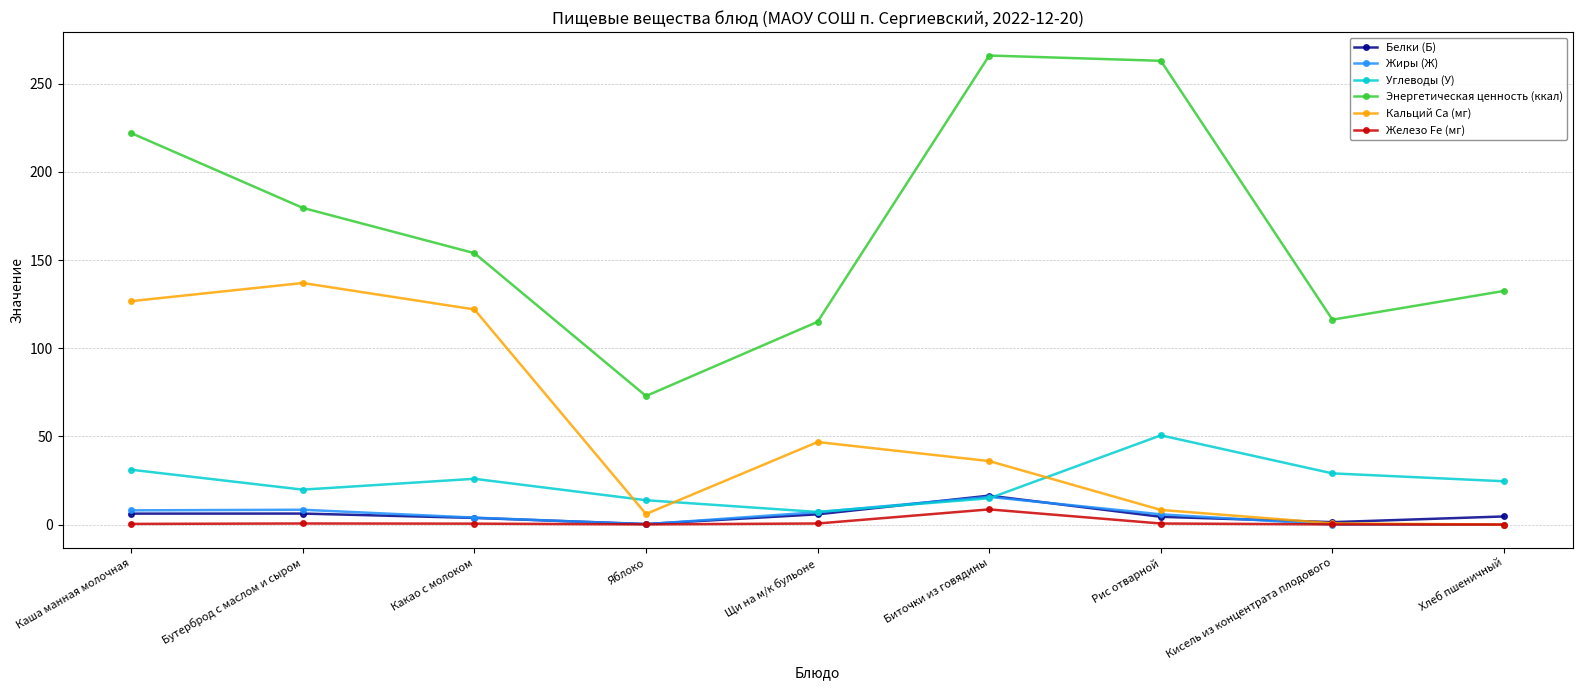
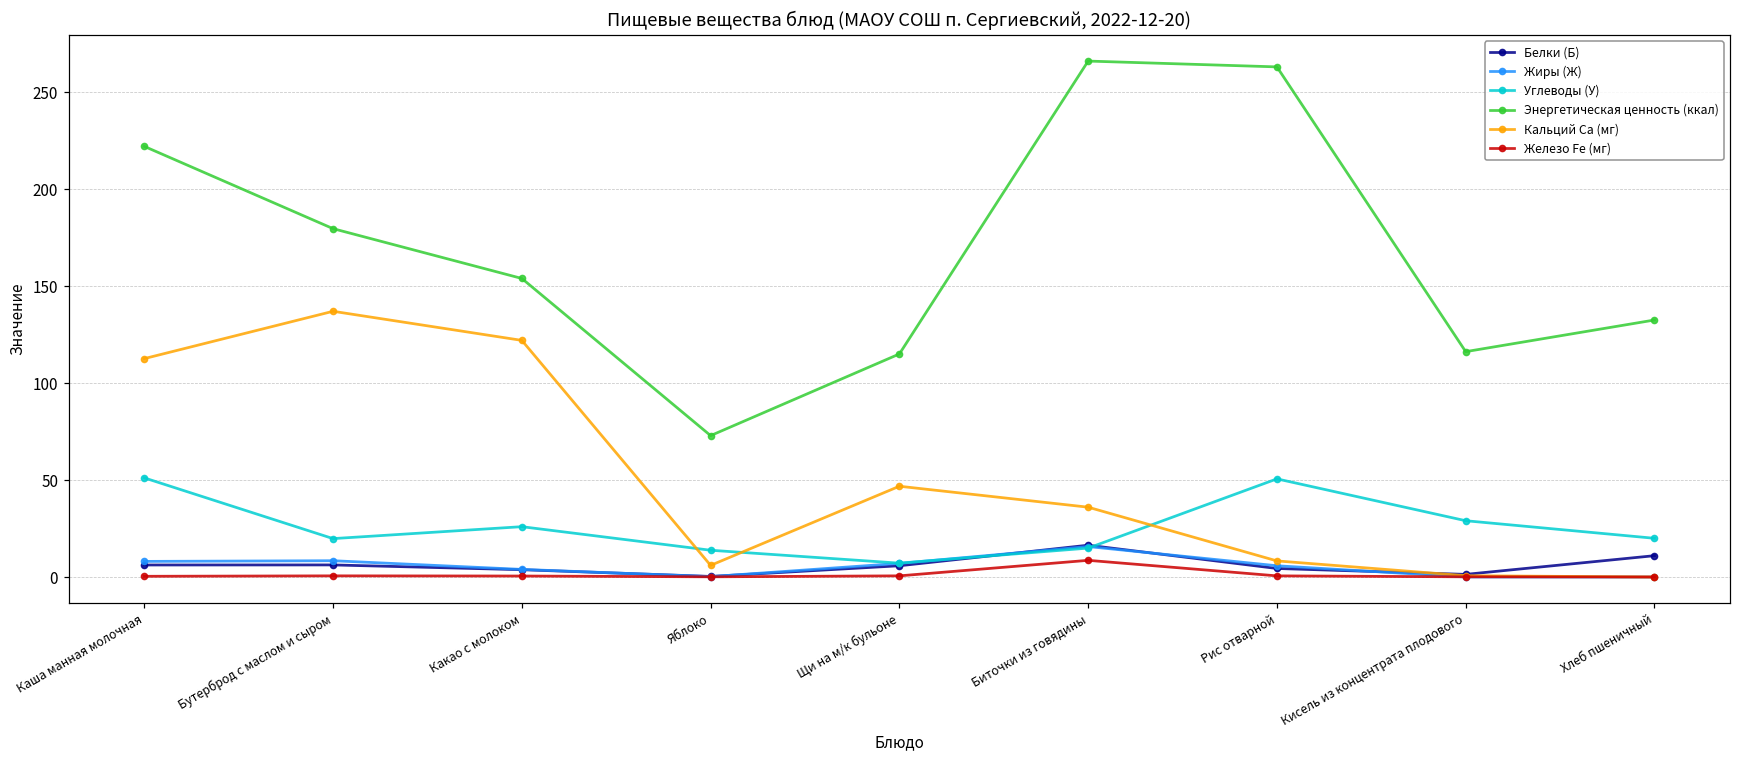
  {
    "Белки (Б)": {
      "Каша манная молочная": 6,
      "Бутерброд с маслом и сыром": 6,
-     "Хлеб пшеничный": 5
+     "Хлеб пшеничный": 11
    },
    "Жиры (Ж)": {
      "Каша манная молочная": 8,
      "Бутерброд с маслом и сыром": 8
    },
    "Углеводы (У)": {
-     "Каша манная молочная": 31,
+     "Каша манная молочная": 51,
      "Бутерброд с маслом и сыром": 20,
      "Какао с молоком": 26,
      "Яблоко": 14,
      "Рис отварной": 51,
      "Кисель из концентрата плодового": 29,
-     "Хлеб пшеничный": 25
+     "Хлеб пшеничный": 20
    },
    "Энергетическая ценность (ккал)": {
      "Каша манная молочная": 222,
      "Бутерброд с маслом и сыром": 180,
      "Какао с молоком": 154,
      "Яблоко": 73,
      "Щи на м/к бульоне": 115,
      "Биточки из говядины": 266,
      "Рис отварной": 263,
      "Кисель из концентрата плодового": 116,
      "Хлеб пшеничный": 133
    },
    "Кальций Ca (мг)": {
-     "Каша манная молочная": 127,
+     "Каша манная молочная": 113,
      "Бутерброд с маслом и сыром": 137,
      "Какао с молоком": 122,
      "Яблоко": 6,
      "Щи на м/к бульоне": 47,
      "Биточки из говядины": 36,
      "Рис отварной": 8
    },
    "Железо Fe (мг)": {
      "Каша манная молочная": 0,
      "Бутерброд с маслом и сыром": 1,
      "Какао с молоком": 1,
      "Щи на м/к бульоне": 1,
      "Биточки из говядины": 9,
      "Рис отварной": 1
    }
  }
